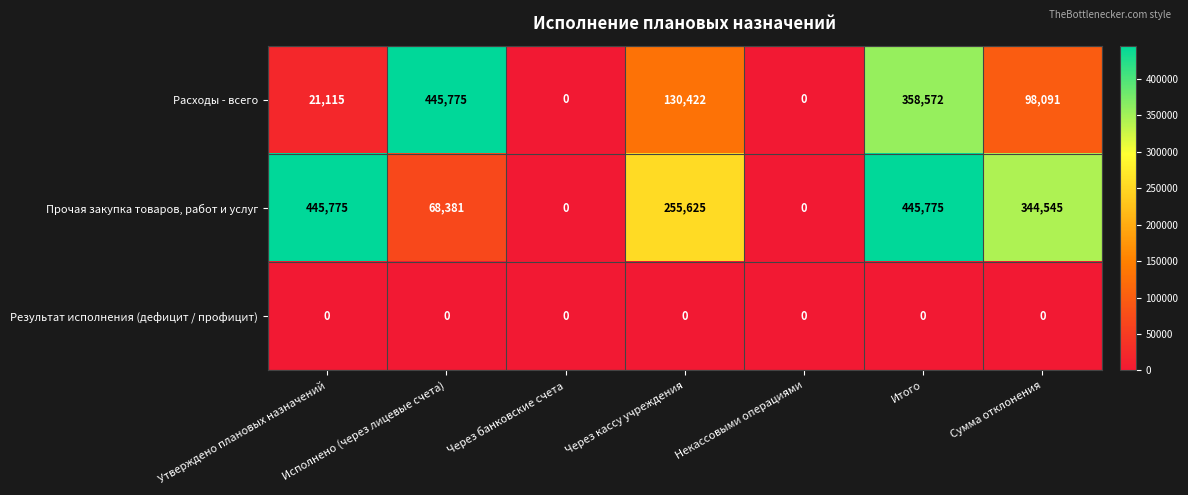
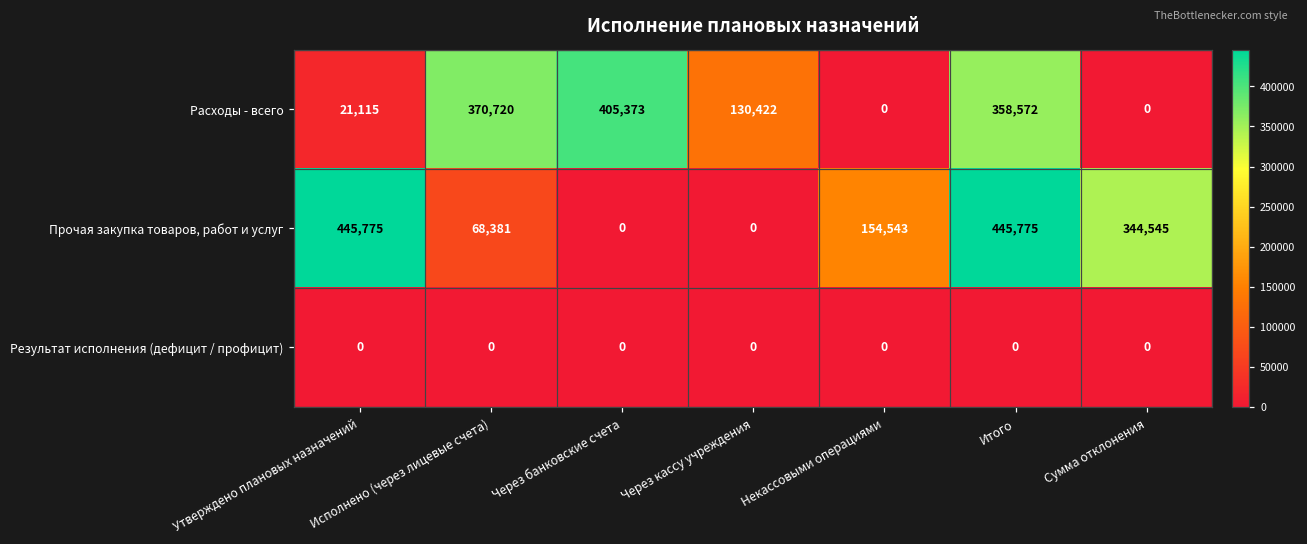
  {
    "Расходы - всего": {
      "Утверждено плановых назначений": "21,115",
-     "Исполнено (через лицевые счета)": "445,775",
-     "Через банковские счета": "0",
+     "Исполнено (через лицевые счета)": "370,720",
+     "Через банковские счета": "405,373",
      "Через кассу учреждения": "130,422",
      "Некассовыми операциями": "0",
      "Итого": "358,572",
-     "Сумма отклонения": "98,091"
+     "Сумма отклонения": "0"
    },
    "Прочая закупка товаров, работ и услуг": {
      "Утверждено плановых назначений": "445,775",
      "Исполнено (через лицевые счета)": "68,381",
      "Через банковские счета": "0",
-     "Через кассу учреждения": "255,625",
-     "Некассовыми операциями": "0",
+     "Через кассу учреждения": "0",
+     "Некассовыми операциями": "154,543",
      "Итого": "445,775",
      "Сумма отклонения": "344,545"
    },
    "Результат исполнения (дефицит / профицит)": {
      "Утверждено плановых назначений": "0",
      "Исполнено (через лицевые счета)": "0",
      "Через банковские счета": "0",
      "Через кассу учреждения": "0",
      "Некассовыми операциями": "0",
      "Итого": "0",
      "Сумма отклонения": "0"
    }
  }
